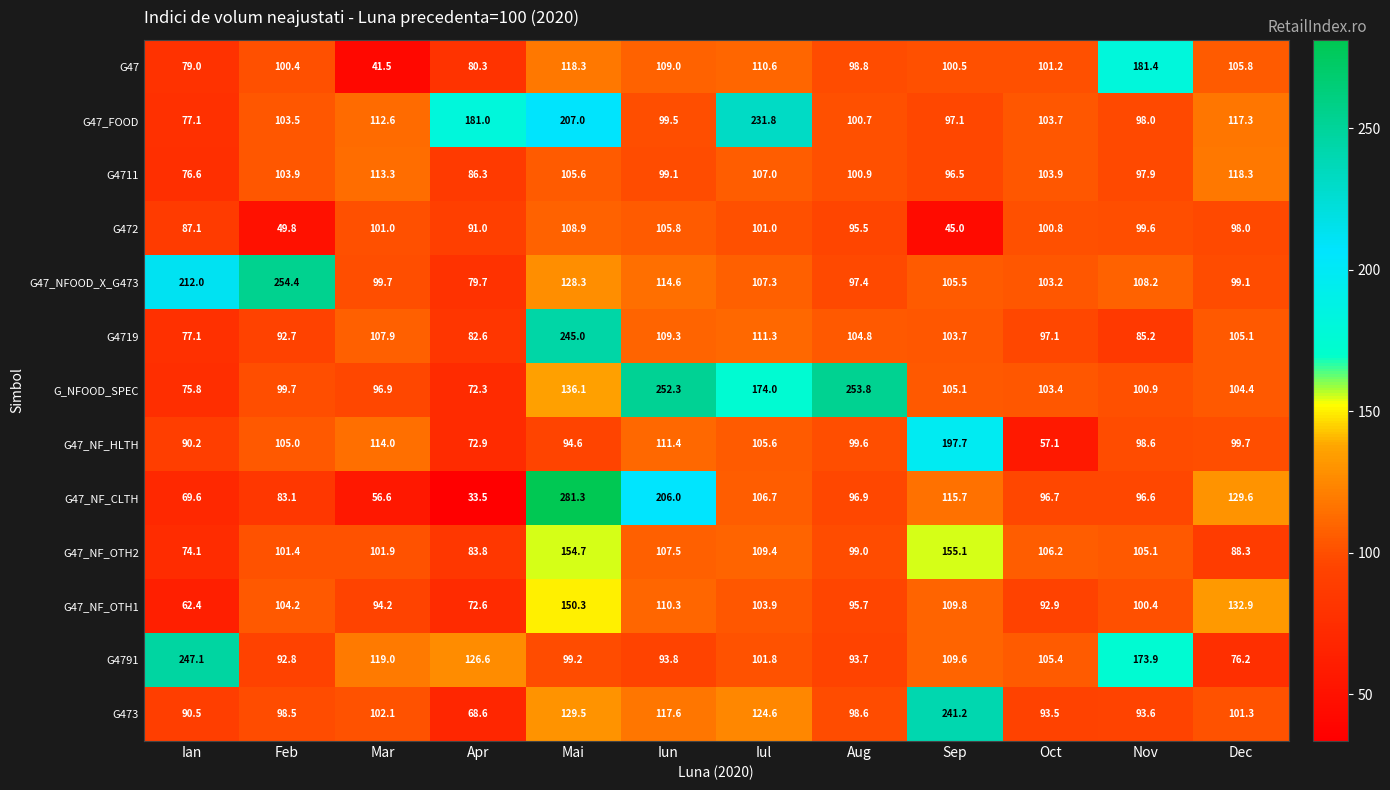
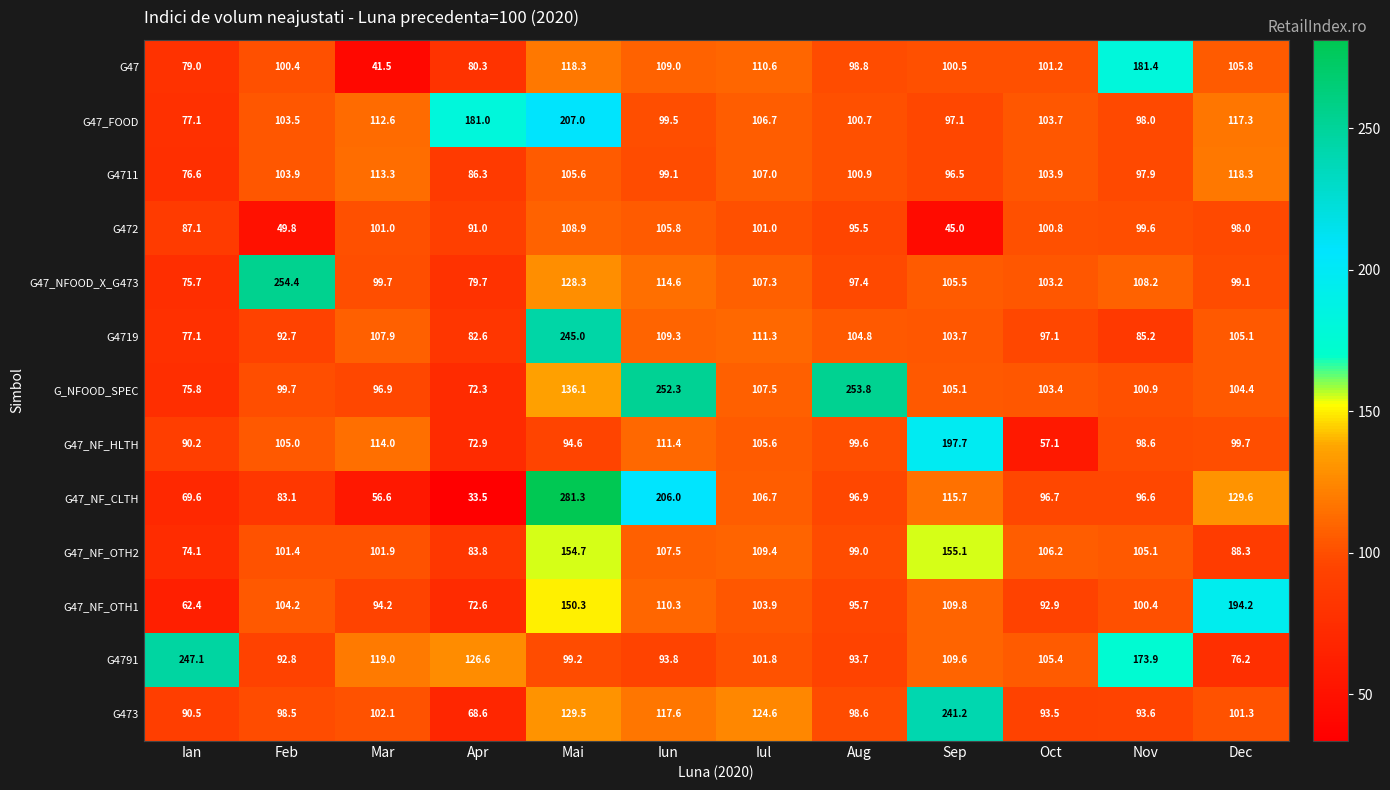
  {
    "G47": {
      "Ian": 79.0,
      "Feb": 100.4,
      "Mar": 41.5,
      "Apr": 80.3,
      "Mai": 118.3,
      "Iun": 109.0,
      "Iul": 110.6,
      "Aug": 98.8,
      "Sep": 100.5,
      "Oct": 101.2,
      "Nov": 181.4,
      "Dec": 105.8
    },
    "G47_FOOD": {
      "Ian": 77.1,
      "Feb": 103.5,
      "Mar": 112.6,
      "Apr": 181.0,
      "Mai": 207.0,
      "Iun": 99.5,
-     "Iul": 231.8,
+     "Iul": 106.7,
      "Aug": 100.7,
      "Sep": 97.1,
      "Oct": 103.7,
      "Nov": 98.0,
      "Dec": 117.3
    },
    "G4711": {
      "Ian": 76.6,
      "Feb": 103.9,
      "Mar": 113.3,
      "Apr": 86.3,
      "Mai": 105.6,
      "Iun": 99.1,
      "Iul": 107.0,
      "Aug": 100.9,
      "Sep": 96.5,
      "Oct": 103.9,
      "Nov": 97.9,
      "Dec": 118.3
    },
    "G472": {
      "Ian": 87.1,
      "Feb": 49.8,
      "Mar": 101.0,
      "Apr": 91.0,
      "Mai": 108.9,
      "Iun": 105.8,
      "Iul": 101.0,
      "Aug": 95.5,
      "Sep": 45.0,
      "Oct": 100.8,
      "Nov": 99.6,
      "Dec": 98.0
    },
    "G47_NFOOD_X_G473": {
-     "Ian": 212.0,
+     "Ian": 75.7,
      "Feb": 254.4,
      "Mar": 99.7,
      "Apr": 79.7,
      "Mai": 128.3,
      "Iun": 114.6,
      "Iul": 107.3,
      "Aug": 97.4,
      "Sep": 105.5,
      "Oct": 103.2,
      "Nov": 108.2,
      "Dec": 99.1
    },
    "G4719": {
      "Ian": 77.1,
      "Feb": 92.7,
      "Mar": 107.9,
      "Apr": 82.6,
      "Mai": 245.0,
      "Iun": 109.3,
      "Iul": 111.3,
      "Aug": 104.8,
      "Sep": 103.7,
      "Oct": 97.1,
      "Nov": 85.2,
      "Dec": 105.1
    },
    "G_NFOOD_SPEC": {
      "Ian": 75.8,
      "Feb": 99.7,
      "Mar": 96.9,
      "Apr": 72.3,
      "Mai": 136.1,
      "Iun": 252.3,
-     "Iul": 174.0,
+     "Iul": 107.5,
      "Aug": 253.8,
      "Sep": 105.1,
      "Oct": 103.4,
      "Nov": 100.9,
      "Dec": 104.4
    },
    "G47_NF_HLTH": {
      "Ian": 90.2,
      "Feb": 105.0,
      "Mar": 114.0,
      "Apr": 72.9,
      "Mai": 94.6,
      "Iun": 111.4,
      "Iul": 105.6,
      "Aug": 99.6,
      "Sep": 197.7,
      "Oct": 57.1,
      "Nov": 98.6,
      "Dec": 99.7
    },
    "G47_NF_CLTH": {
      "Ian": 69.6,
      "Feb": 83.1,
      "Mar": 56.6,
      "Apr": 33.5,
      "Mai": 281.3,
      "Iun": 206.0,
      "Iul": 106.7,
      "Aug": 96.9,
      "Sep": 115.7,
      "Oct": 96.7,
      "Nov": 96.6,
      "Dec": 129.6
    },
    "G47_NF_OTH2": {
      "Ian": 74.1,
      "Feb": 101.4,
      "Mar": 101.9,
      "Apr": 83.8,
      "Mai": 154.7,
      "Iun": 107.5,
      "Iul": 109.4,
      "Aug": 99.0,
      "Sep": 155.1,
      "Oct": 106.2,
      "Nov": 105.1,
      "Dec": 88.3
    },
    "G47_NF_OTH1": {
      "Ian": 62.4,
      "Feb": 104.2,
      "Mar": 94.2,
      "Apr": 72.6,
      "Mai": 150.3,
      "Iun": 110.3,
      "Iul": 103.9,
      "Aug": 95.7,
      "Sep": 109.8,
      "Oct": 92.9,
      "Nov": 100.4,
-     "Dec": 132.9
+     "Dec": 194.2
    },
    "G4791": {
      "Ian": 247.1,
      "Feb": 92.8,
      "Mar": 119.0,
      "Apr": 126.6,
      "Mai": 99.2,
      "Iun": 93.8,
      "Iul": 101.8,
      "Aug": 93.7,
      "Sep": 109.6,
      "Oct": 105.4,
      "Nov": 173.9,
      "Dec": 76.2
    },
    "G473": {
      "Ian": 90.5,
      "Feb": 98.5,
      "Mar": 102.1,
      "Apr": 68.6,
      "Mai": 129.5,
      "Iun": 117.6,
      "Iul": 124.6,
      "Aug": 98.6,
      "Sep": 241.2,
      "Oct": 93.5,
      "Nov": 93.6,
      "Dec": 101.3
    }
  }
